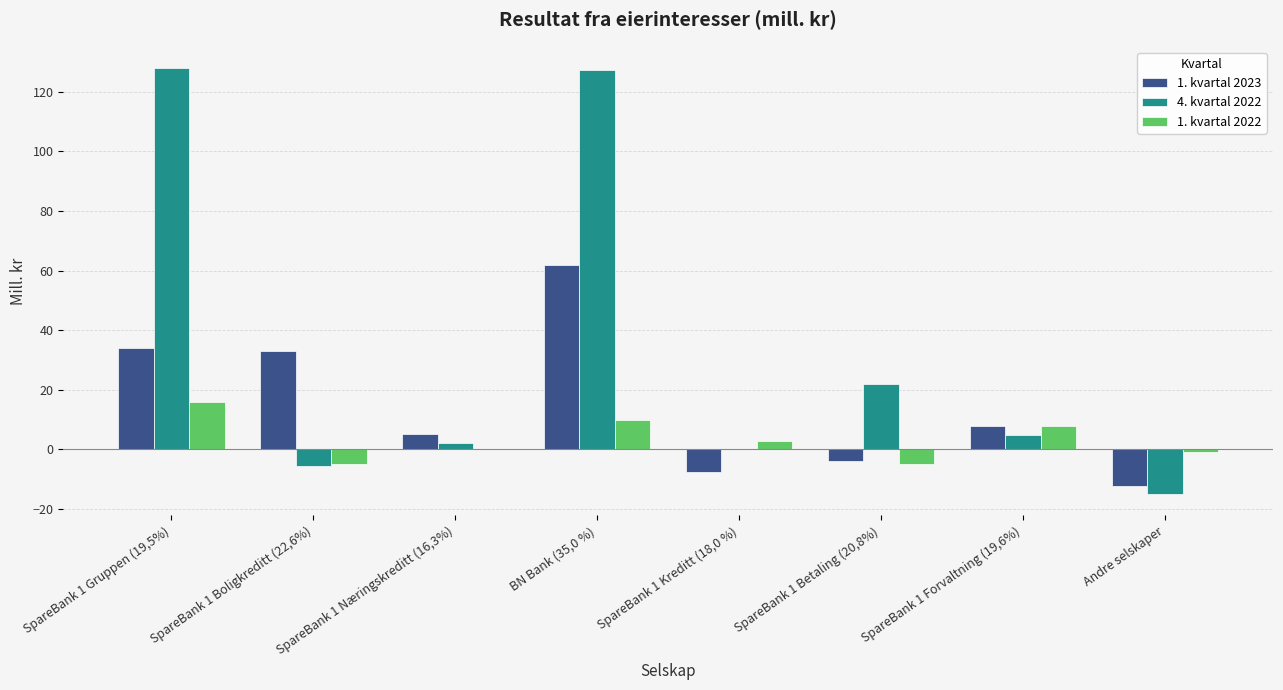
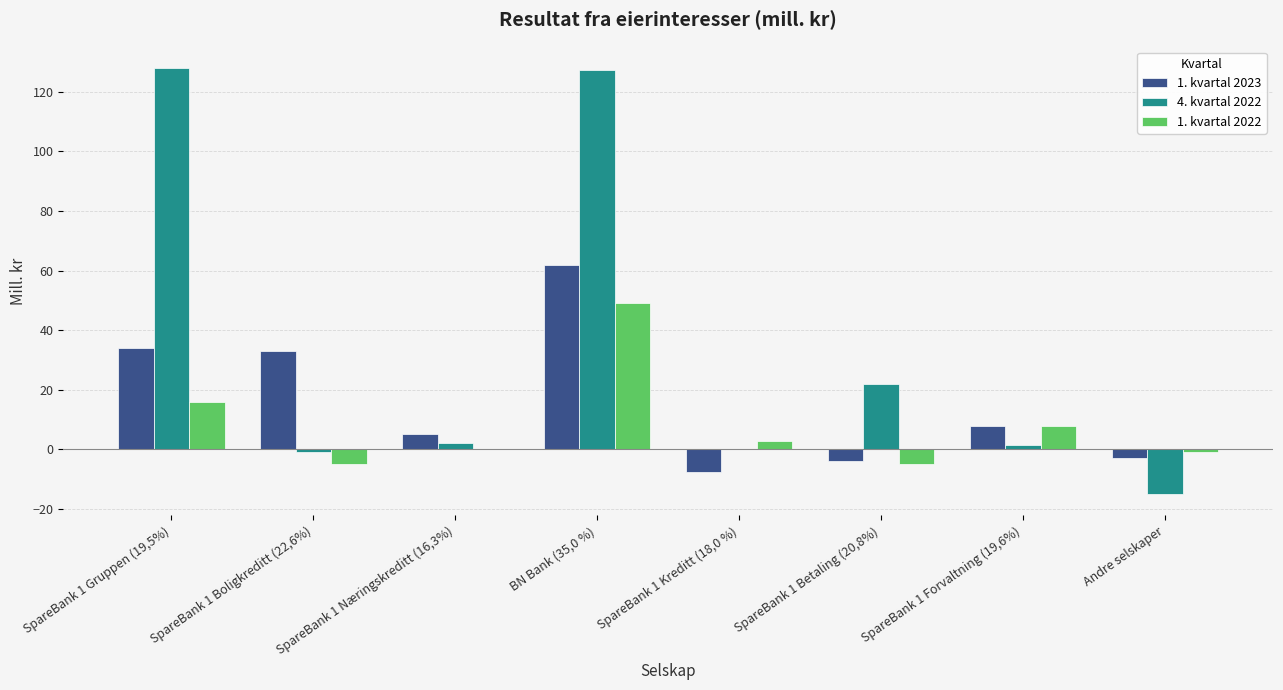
  {
    "1. kvartal 2023": {
      "SpareBank 1 Gruppen (19,5%)": 34,
      "SpareBank 1 Boligkreditt (22,6%)": 33,
      "SpareBank 1 Næringskreditt (16,3%)": 5,
      "BN Bank (35,0 %)": 62,
      "SpareBank 1 Kreditt (18,0 %)": -8,
      "SpareBank 1 Betaling (20,8%)": -4,
      "SpareBank 1 Forvaltning (19,6%)": 8,
-     "Andre selskaper": -12
+     "Andre selskaper": -3
    },
    "4. kvartal 2022": {
      "SpareBank 1 Gruppen (19,5%)": 128,
-     "SpareBank 1 Boligkreditt (22,6%)": -6,
+     "SpareBank 1 Boligkreditt (22,6%)": -1,
      "SpareBank 1 Næringskreditt (16,3%)": 2,
      "BN Bank (35,0 %)": 127,
      "SpareBank 1 Kreditt (18,0 %)": 0,
      "SpareBank 1 Betaling (20,8%)": 22,
-     "SpareBank 1 Forvaltning (19,6%)": 5,
+     "SpareBank 1 Forvaltning (19,6%)": 2,
      "Andre selskaper": -15
    },
    "1. kvartal 2022": {
      "SpareBank 1 Gruppen (19,5%)": 16,
      "SpareBank 1 Boligkreditt (22,6%)": -5,
      "SpareBank 1 Næringskreditt (16,3%)": 0,
-     "BN Bank (35,0 %)": 10,
+     "BN Bank (35,0 %)": 49,
      "SpareBank 1 Kreditt (18,0 %)": 3,
      "SpareBank 1 Betaling (20,8%)": -5,
      "SpareBank 1 Forvaltning (19,6%)": 8,
      "Andre selskaper": -1
    }
  }
